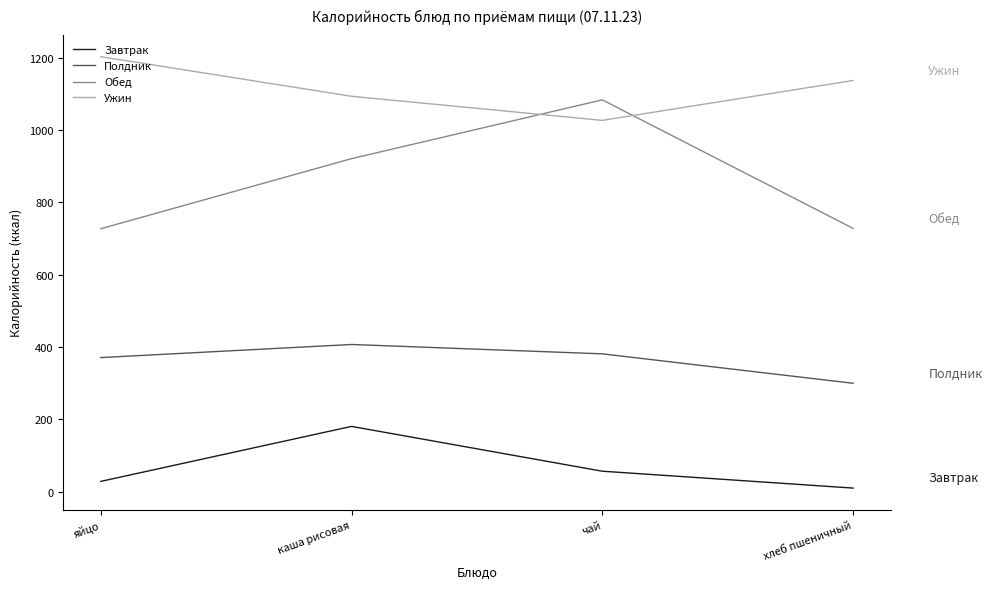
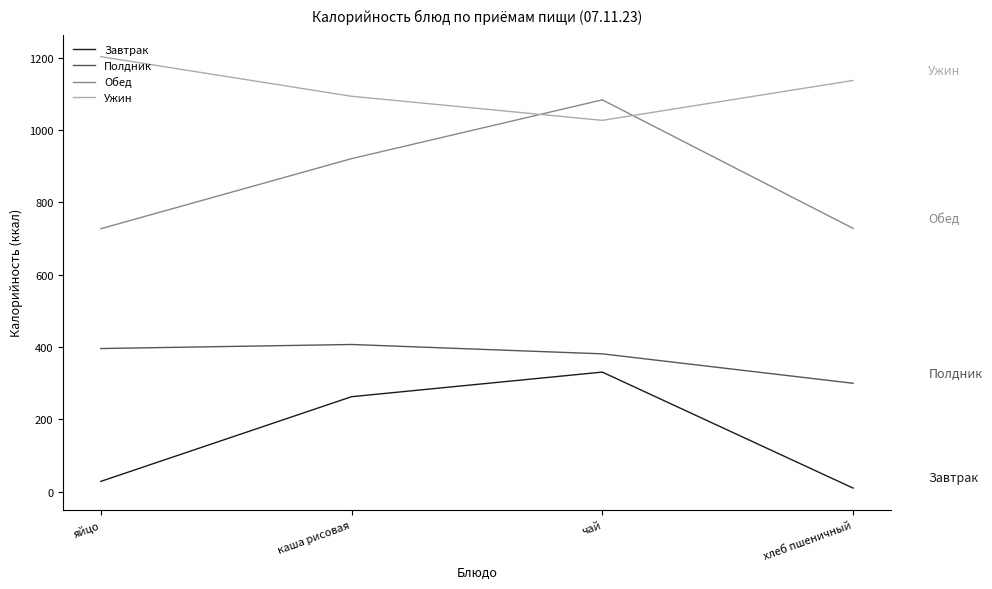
  {
    "Завтрак": {
      "яйцо": 30,
-     "каша рисовая": 180,
-     "чай": 60,
+     "каша рисовая": 260,
+     "чай": 330,
      "хлеб пшеничный": 10
    },
    "Полдник": {
-     "яйцо": 370,
+     "яйцо": 400,
      "каша рисовая": 410,
      "чай": 380,
      "хлеб пшеничный": 300
    }
  }
